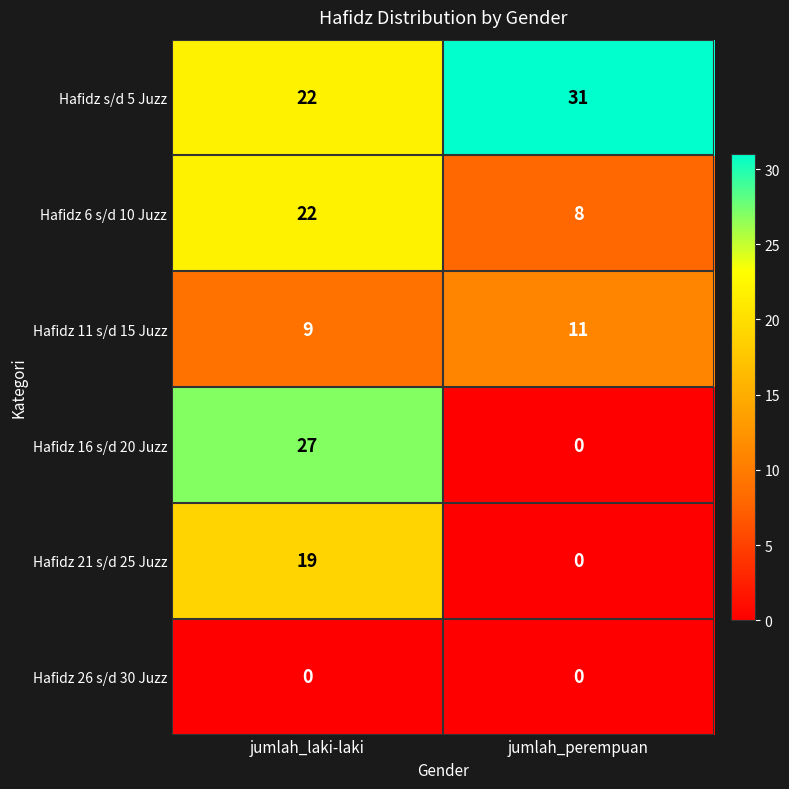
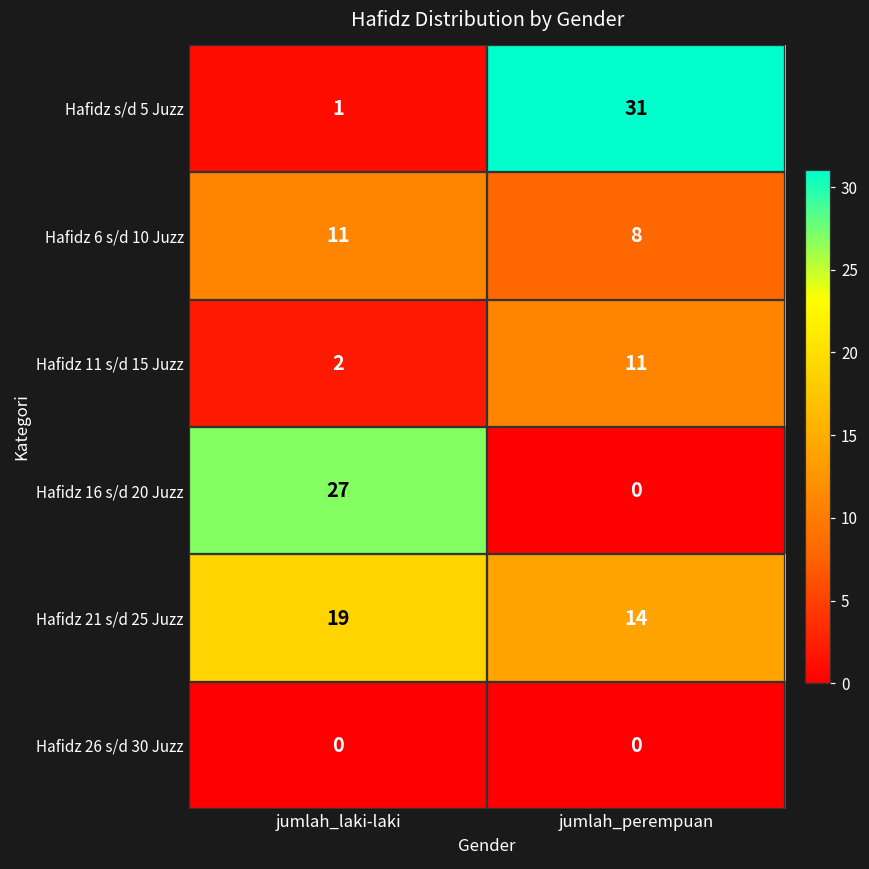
  {
    "Hafidz s/d 5 Juzz": {
-     "jumlah_laki-laki": 22,
+     "jumlah_laki-laki": 1,
      "jumlah_perempuan": 31
    },
    "Hafidz 6 s/d 10 Juzz": {
-     "jumlah_laki-laki": 22,
+     "jumlah_laki-laki": 11,
      "jumlah_perempuan": 8
    },
    "Hafidz 11 s/d 15 Juzz": {
-     "jumlah_laki-laki": 9,
+     "jumlah_laki-laki": 2,
      "jumlah_perempuan": 11
    },
    "Hafidz 16 s/d 20 Juzz": {
      "jumlah_laki-laki": 27,
      "jumlah_perempuan": 0
    },
    "Hafidz 21 s/d 25 Juzz": {
      "jumlah_laki-laki": 19,
-     "jumlah_perempuan": 0
+     "jumlah_perempuan": 14
    },
    "Hafidz 26 s/d 30 Juzz": {
      "jumlah_laki-laki": 0,
      "jumlah_perempuan": 0
    }
  }
